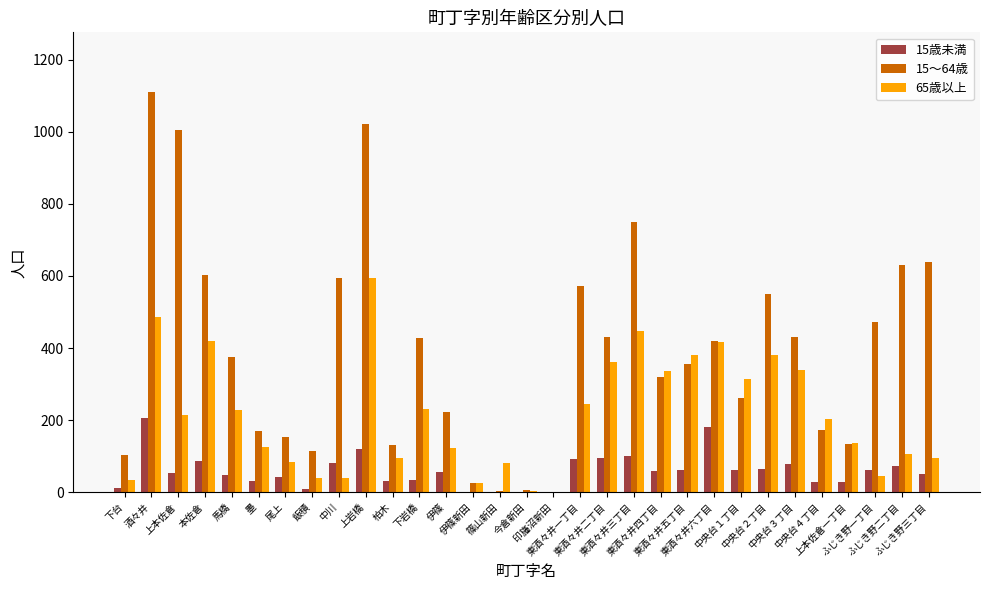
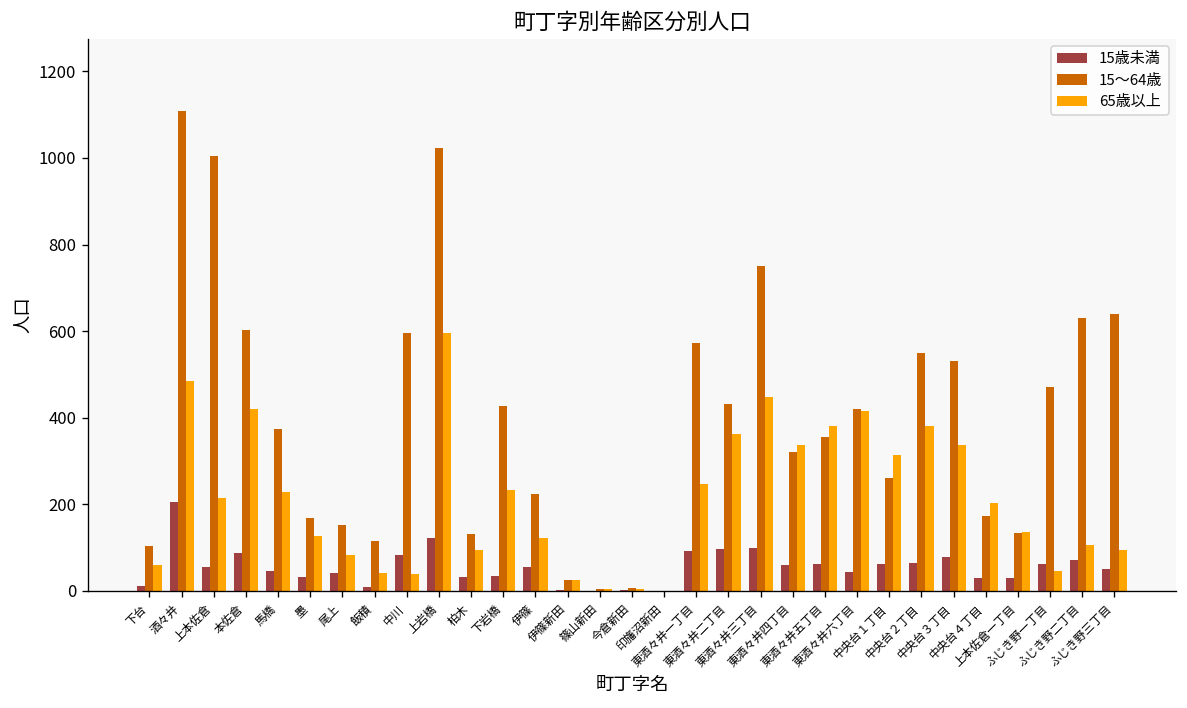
  {
    "15歳未満": {
      "下台": 10,
      "酒々井": 210,
      "上本佐倉": 60,
      "本佐倉": 90,
      "馬橋": 50,
      "墨": 30,
      "尾上": 40,
      "飯積": 10,
      "中川": 80,
      "上岩橋": 120,
      "柏木": 30,
      "下岩橋": 40,
      "伊篠": 60,
      "篠山新田": 0,
      "印旛沼新田": 0,
      "東酒々井一丁目": 90,
      "東酒々井二丁目": 100,
      "東酒々井三丁目": 100,
      "東酒々井四丁目": 60,
      "東酒々井五丁目": 60,
-     "東酒々井六丁目": 180,
+     "東酒々井六丁目": 40,
      "中央台１丁目": 60,
      "中央台２丁目": 60,
      "中央台３丁目": 80,
      "中央台４丁目": 30,
      "上本佐倉一丁目": 30,
      "ふじき野一丁目": 60,
      "ふじき野二丁目": 70,
      "ふじき野三丁目": 50
    },
    "15～64歳": {
      "下台": 100,
      "酒々井": 1110,
      "上本佐倉": 1000,
      "本佐倉": 600,
      "馬橋": 380,
      "墨": 170,
      "尾上": 150,
      "飯積": 120,
      "中川": 600,
      "上岩橋": 1020,
      "柏木": 130,
      "下岩橋": 430,
      "伊篠": 220,
      "伊篠新田": 30,
      "今倉新田": 10,
      "印旛沼新田": 0,
      "東酒々井一丁目": 570,
      "東酒々井二丁目": 430,
      "東酒々井三丁目": 750,
      "東酒々井四丁目": 320,
      "東酒々井五丁目": 360,
      "東酒々井六丁目": 420,
      "中央台１丁目": 260,
      "中央台２丁目": 550,
-     "中央台３丁目": 430,
+     "中央台３丁目": 530,
      "中央台４丁目": 170,
      "上本佐倉一丁目": 130,
      "ふじき野一丁目": 470,
      "ふじき野二丁目": 630,
      "ふじき野三丁目": 640
    },
    "65歳以上": {
-     "下台": 40,
+     "下台": 60,
      "酒々井": 490,
      "上本佐倉": 220,
      "本佐倉": 420,
      "馬橋": 230,
      "墨": 130,
      "尾上": 80,
      "飯積": 40,
      "中川": 40,
      "上岩橋": 600,
      "柏木": 100,
      "下岩橋": 230,
      "伊篠": 120,
      "伊篠新田": 30,
-     "篠山新田": 80,
+     "篠山新田": 10,
      "印旛沼新田": 0,
      "東酒々井一丁目": 250,
      "東酒々井二丁目": 360,
      "東酒々井三丁目": 450,
      "東酒々井四丁目": 340,
      "東酒々井五丁目": 380,
      "東酒々井六丁目": 420,
      "中央台１丁目": 310,
      "中央台２丁目": 380,
      "中央台３丁目": 340,
      "中央台４丁目": 200,
      "上本佐倉一丁目": 140,
      "ふじき野一丁目": 50,
      "ふじき野二丁目": 110,
      "ふじき野三丁目": 100
    }
  }
